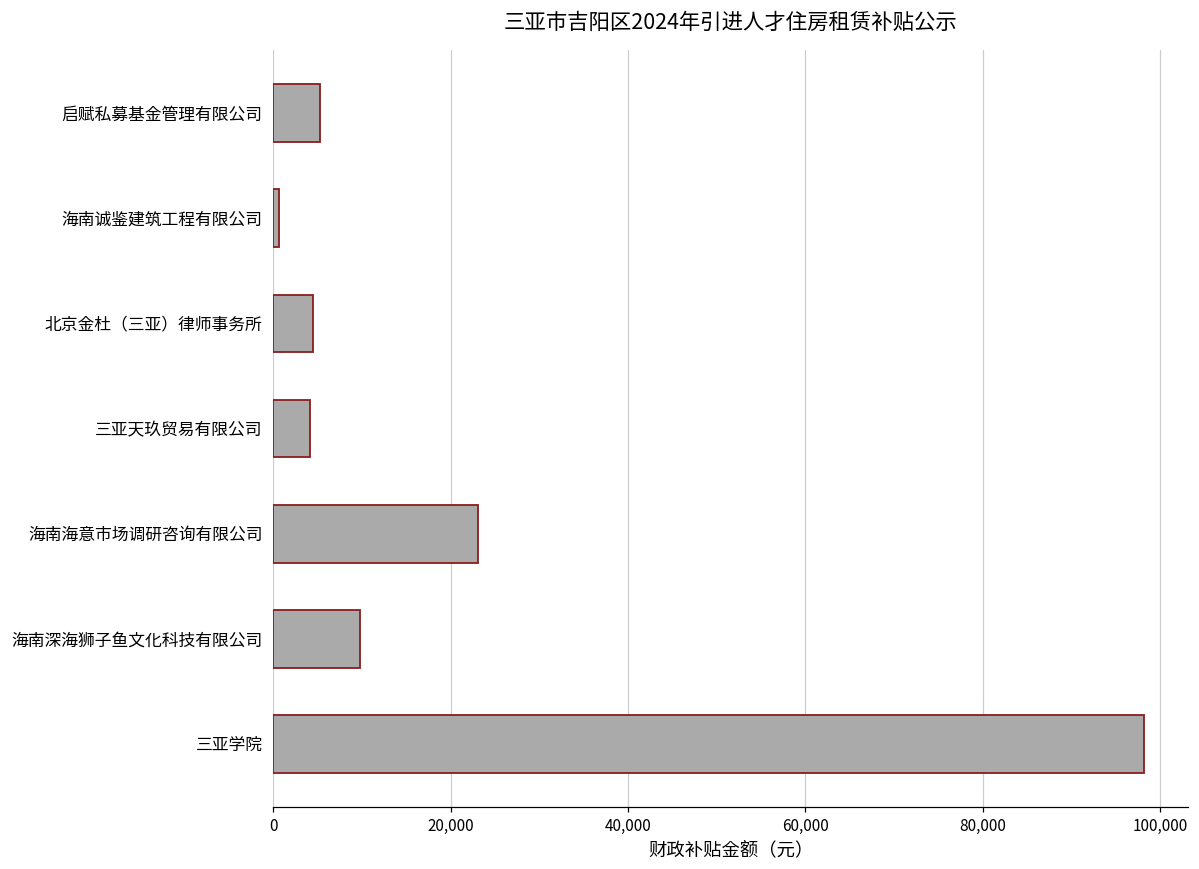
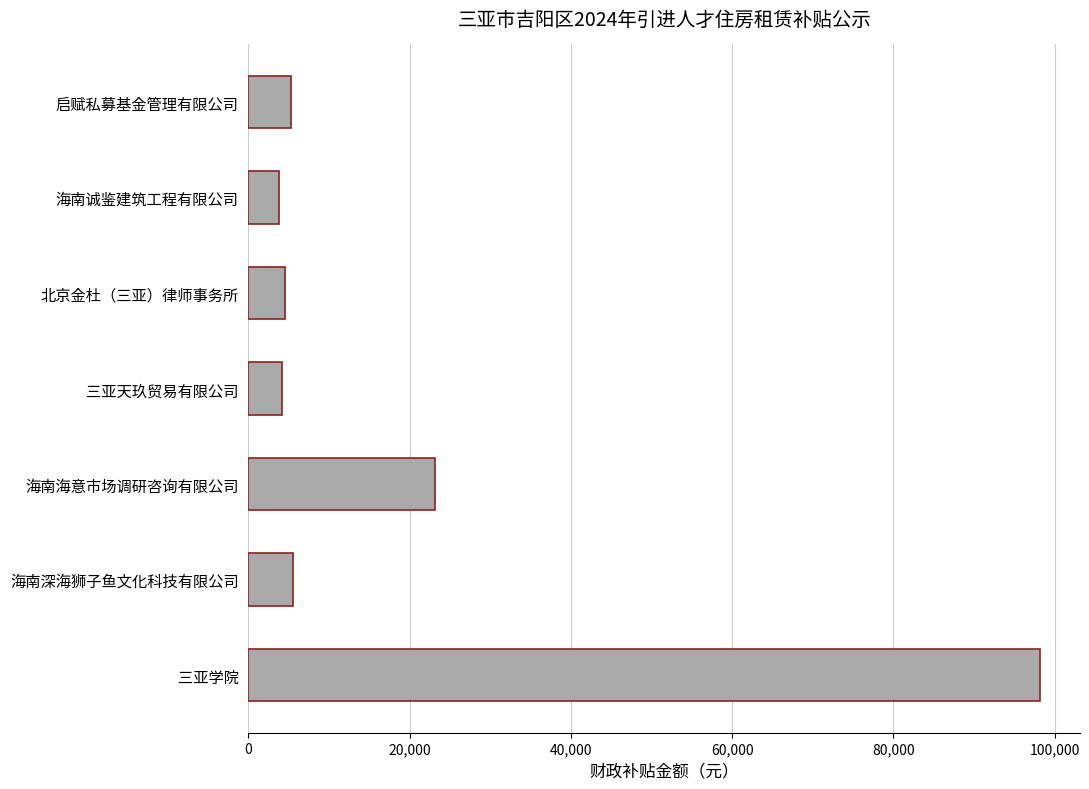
  {
    "启赋私募基金管理有限公司": "5,000",
-   "海南诚鉴建筑工程有限公司": "1,000",
+   "海南诚鉴建筑工程有限公司": "4,000",
    "北京金杜（三亚）律师事务所": "5,000",
    "三亚天玖贸易有限公司": "4,000",
    "海南海意市场调研咨询有限公司": "23,000",
-   "海南深海狮子鱼文化科技有限公司": "10,000",
+   "海南深海狮子鱼文化科技有限公司": "6,000",
    "三亚学院": "98,000"
  }
